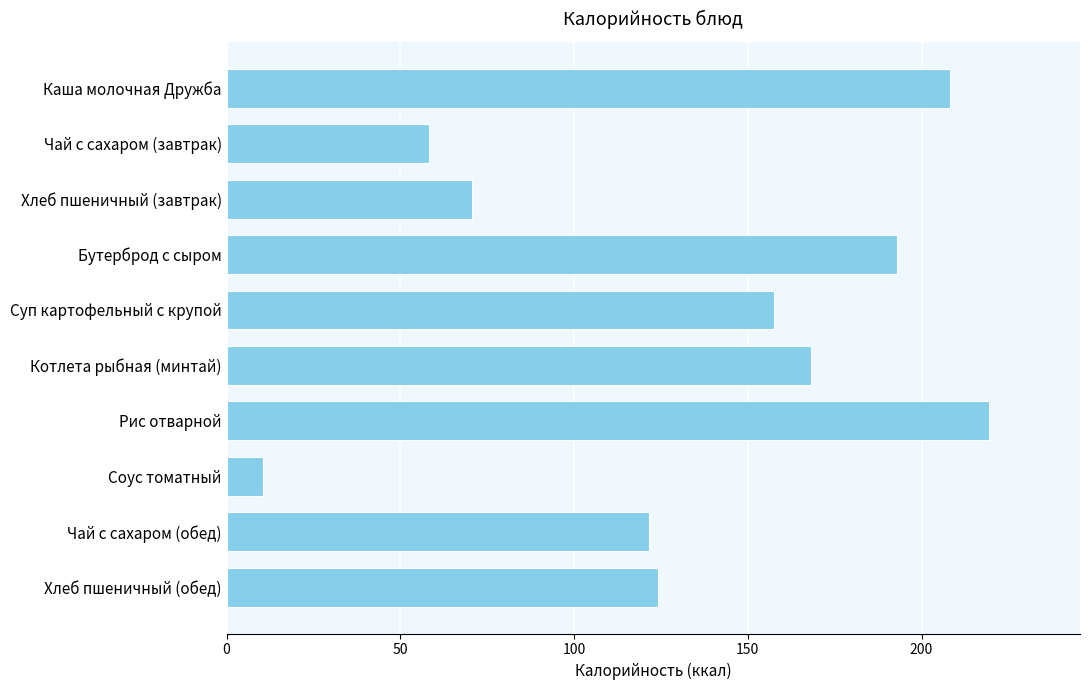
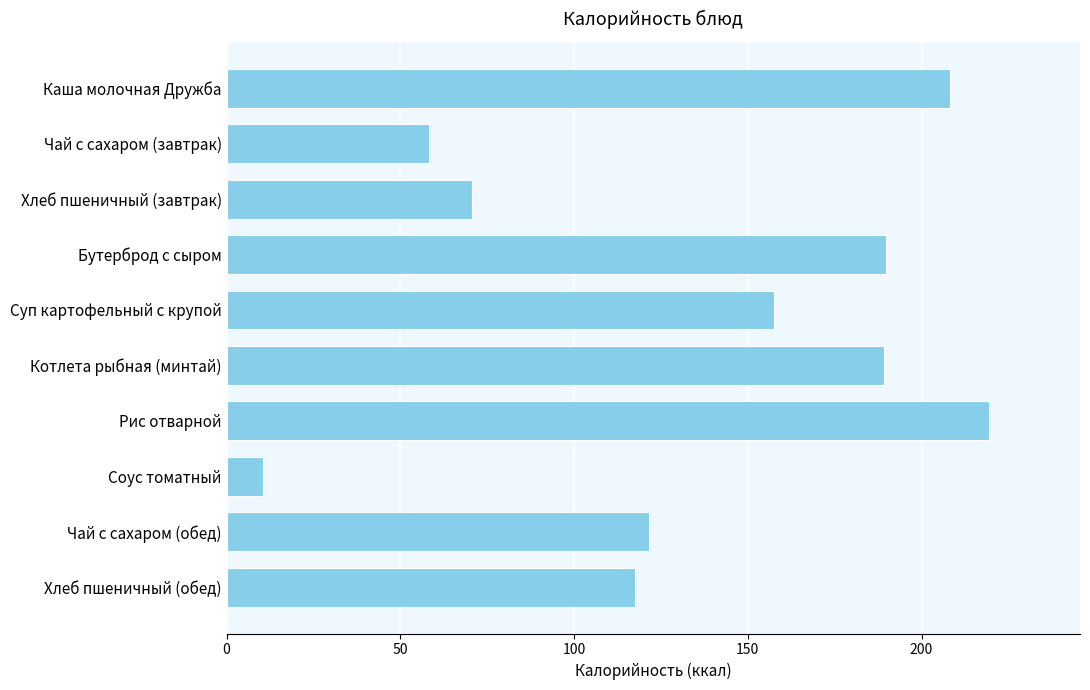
  {
    "Каша молочная Дружба": 208,
    "Чай с сахаром (завтрак)": 58,
    "Хлеб пшеничный (завтрак)": 71,
-   "Бутерброд с сыром": 193,
+   "Бутерброд с сыром": 190,
    "Суп картофельный с крупой": 157,
-   "Котлета рыбная (минтай)": 168,
+   "Котлета рыбная (минтай)": 189,
    "Рис отварной": 219,
    "Соус томатный": 10,
    "Чай с сахаром (обед)": 122,
-   "Хлеб пшеничный (обед)": 124
+   "Хлеб пшеничный (обед)": 118
  }
